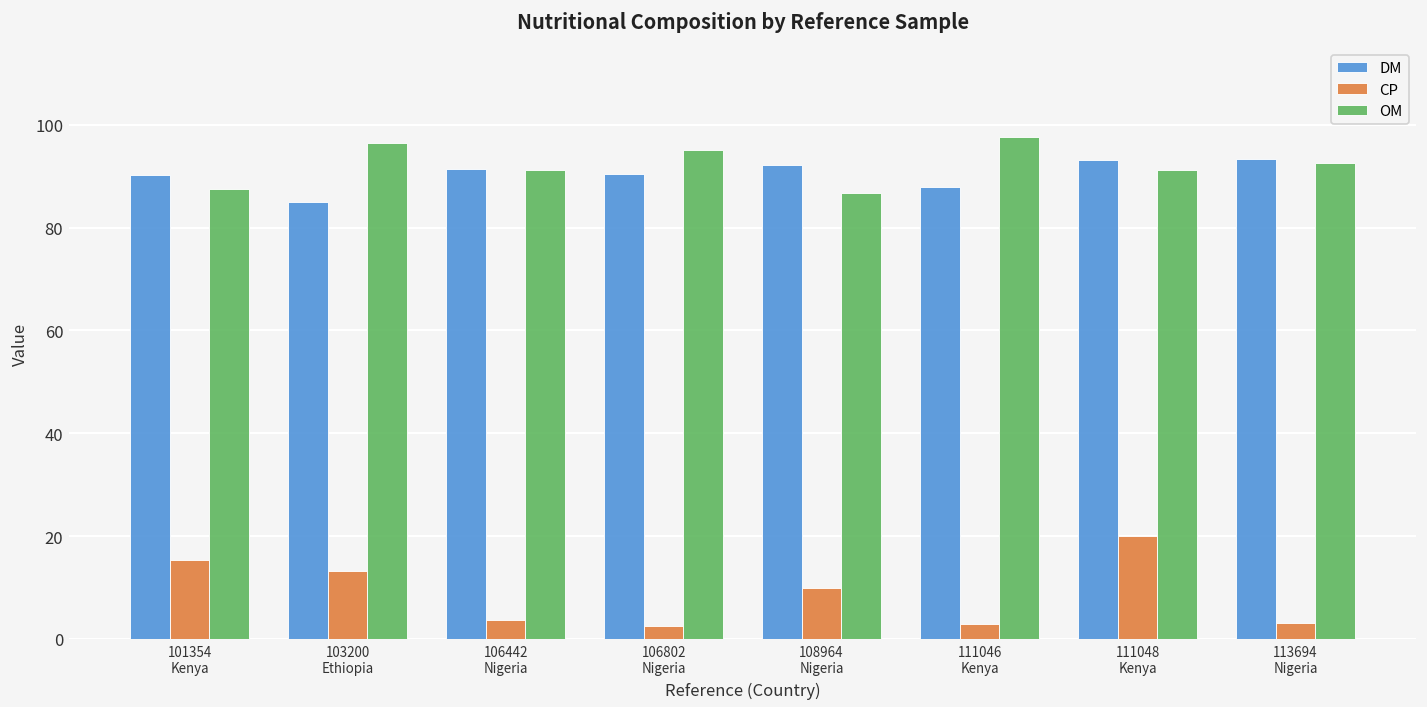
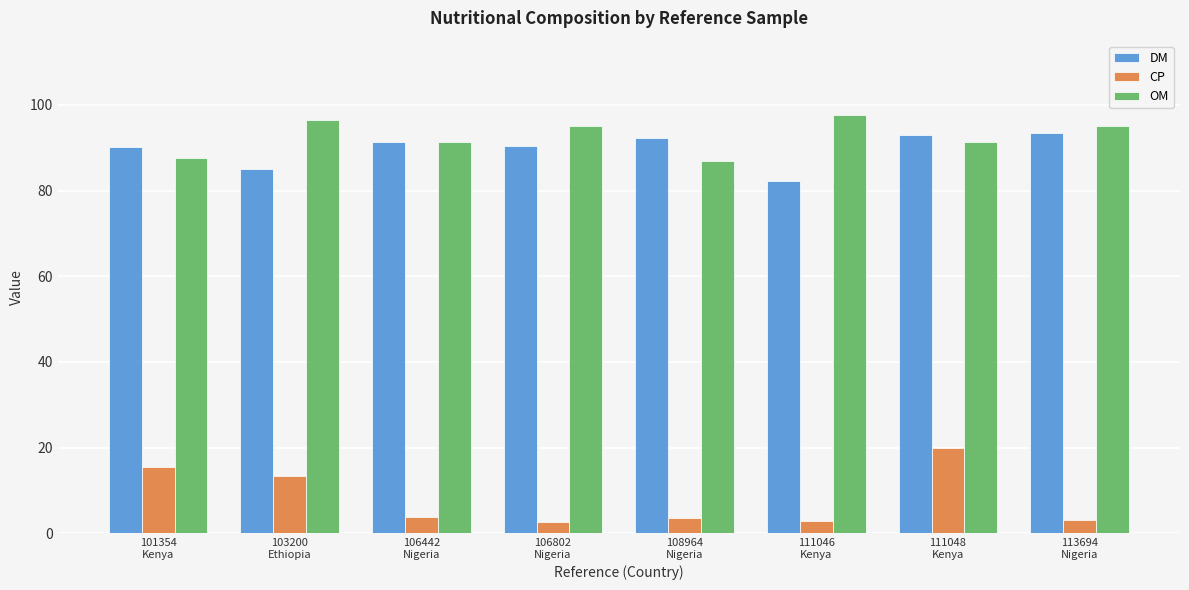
  {
    "DM": {
      "101354 Kenya": 90,
      "103200 Ethiopia": 85,
      "106442 Nigeria": 91,
      "106802 Nigeria": 90,
      "108964 Nigeria": 92,
-     "111046 Kenya": 88,
+     "111046 Kenya": 82,
      "111048 Kenya": 93,
      "113694 Nigeria": 93
    },
    "CP": {
      "101354 Kenya": 15,
      "103200 Ethiopia": 13,
      "106442 Nigeria": 4,
      "106802 Nigeria": 3,
-     "108964 Nigeria": 10,
+     "108964 Nigeria": 4,
      "111046 Kenya": 3,
      "111048 Kenya": 20,
      "113694 Nigeria": 3
    },
    "OM": {
      "101354 Kenya": 88,
      "103200 Ethiopia": 96,
      "106442 Nigeria": 91,
      "106802 Nigeria": 95,
      "108964 Nigeria": 87,
      "111046 Kenya": 98,
      "111048 Kenya": 91,
-     "113694 Nigeria": 93
+     "113694 Nigeria": 95
    }
  }
